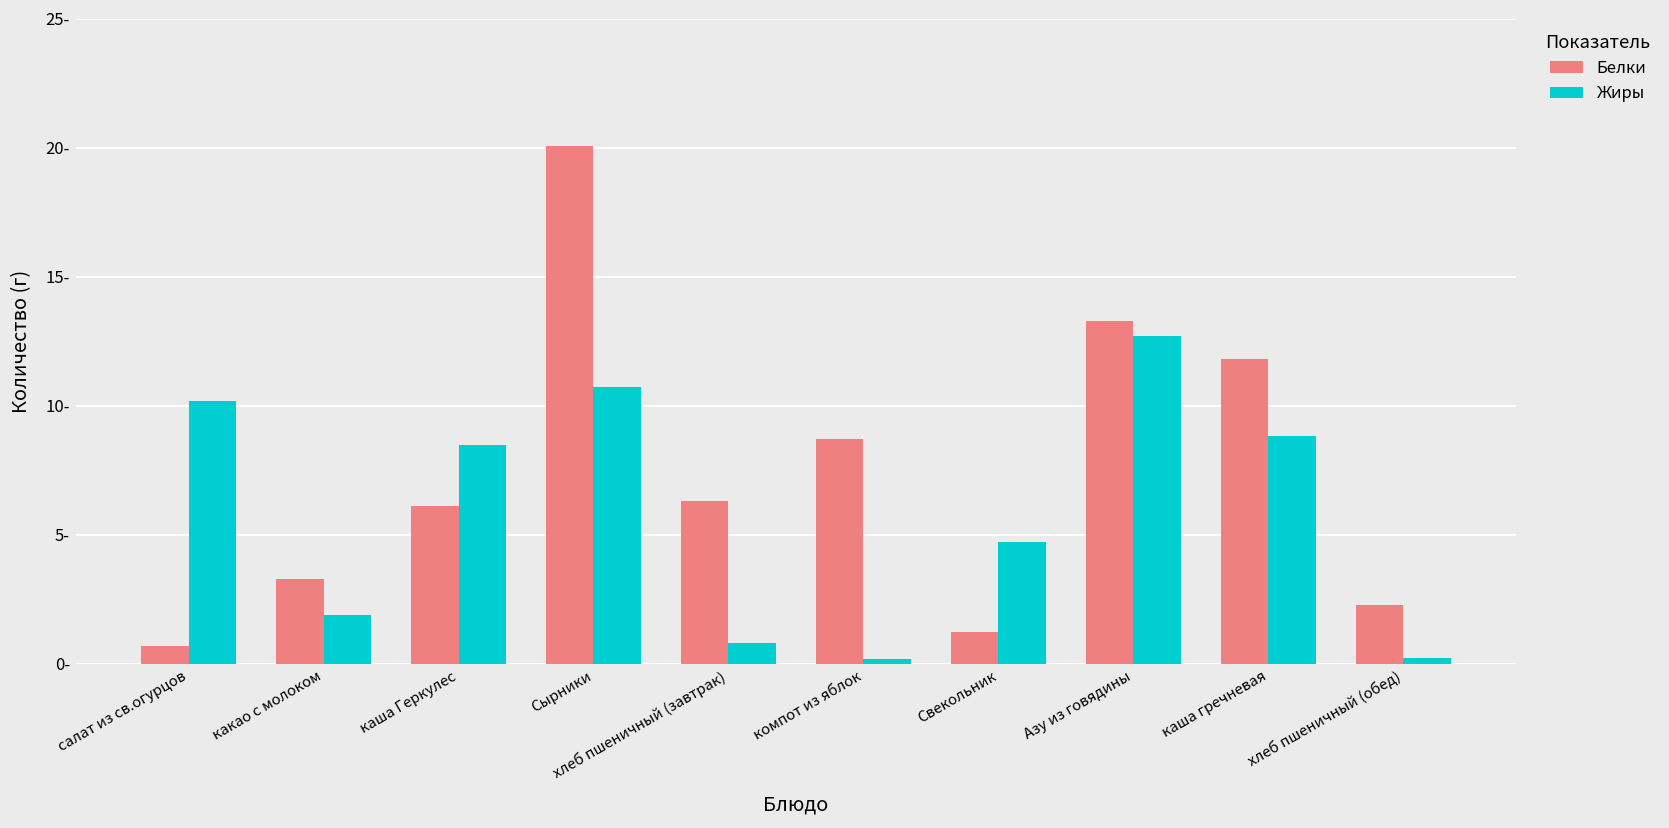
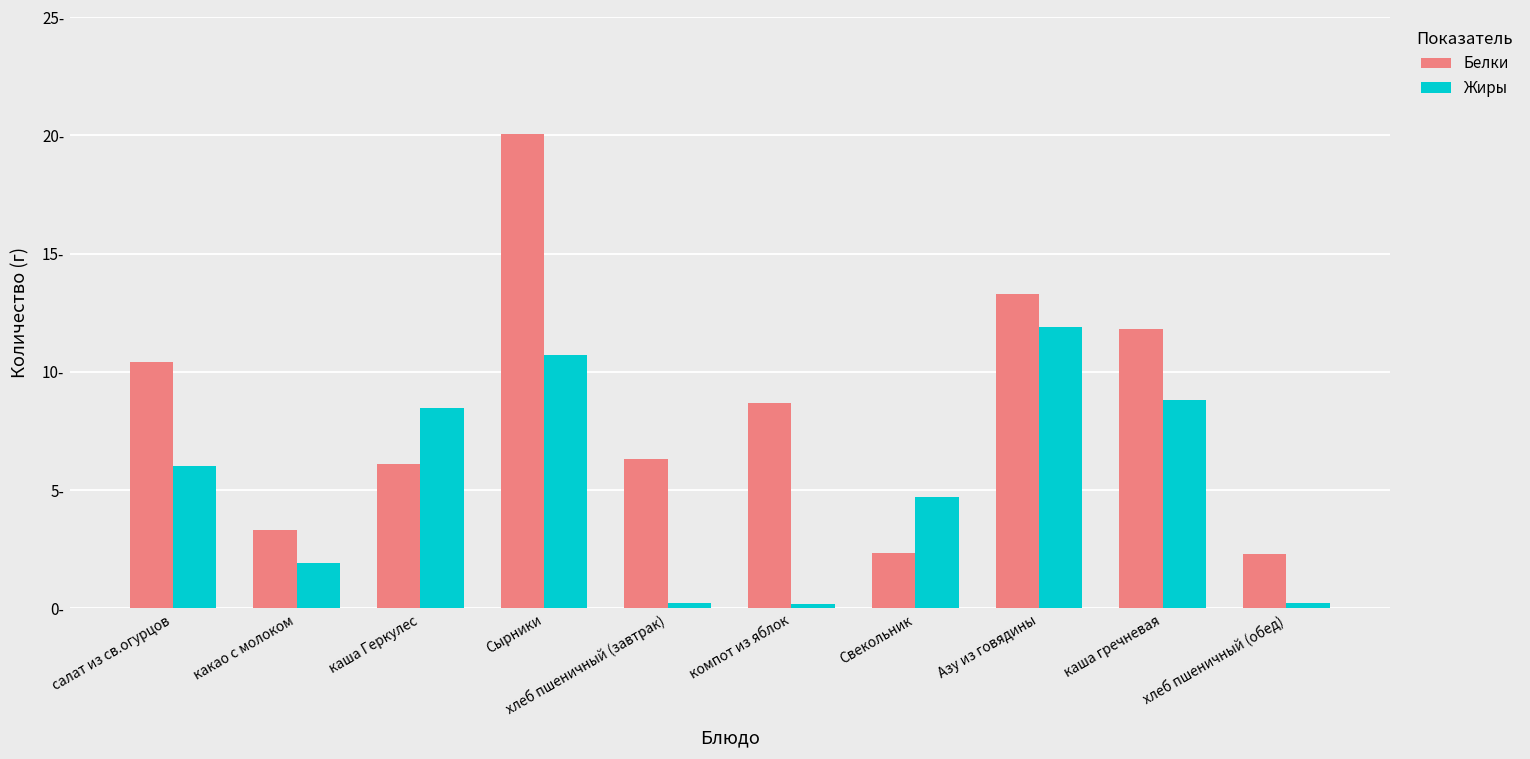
  {
    "Белки": {
-     "салат из св.огурцов": "0.7-",
+     "салат из св.огурцов": "10.4-",
      "какао с молоком": "3.3-",
      "каша Геркулес": "6.1-",
      "Сырники": "20.1-",
      "хлеб пшеничный (завтрак)": "6.3-",
      "компот из яблок": "8.7-",
-     "Свекольник": "1.2-",
+     "Свекольник": "2.3-",
      "Азу из говядины": "13.3-",
      "каша гречневая": "11.8-",
      "хлеб пшеничный (обед)": "2.3-"
    },
    "Жиры": {
-     "салат из св.огурцов": "10.2-",
+     "салат из св.огурцов": "6.0-",
      "какао с молоком": "1.9-",
      "каша Геркулес": "8.5-",
      "Сырники": "10.7-",
-     "хлеб пшеничный (завтрак)": "0.8-",
+     "хлеб пшеничный (завтрак)": "0.2-",
      "компот из яблок": "0.2-",
      "Свекольник": "4.7-",
-     "Азу из говядины": "12.7-",
+     "Азу из говядины": "11.9-",
      "каша гречневая": "8.8-",
      "хлеб пшеничный (обед)": "0.2-"
    }
  }
